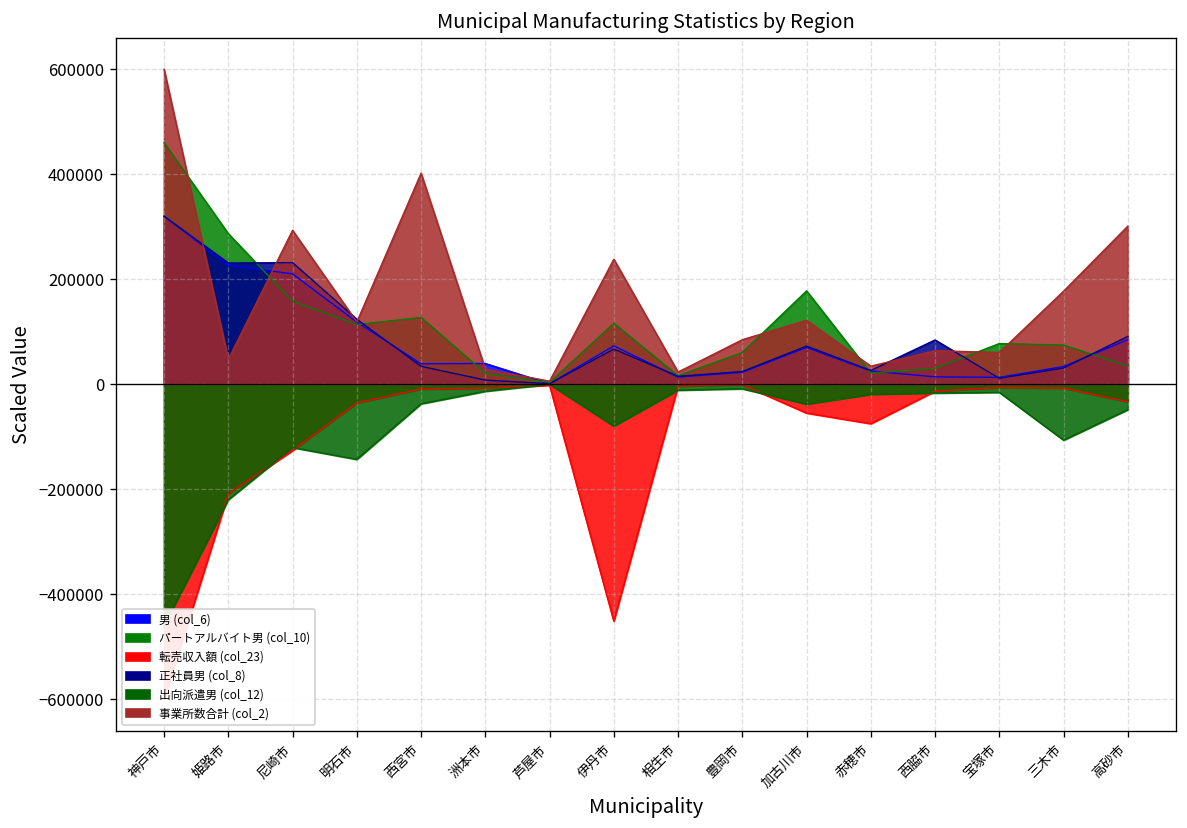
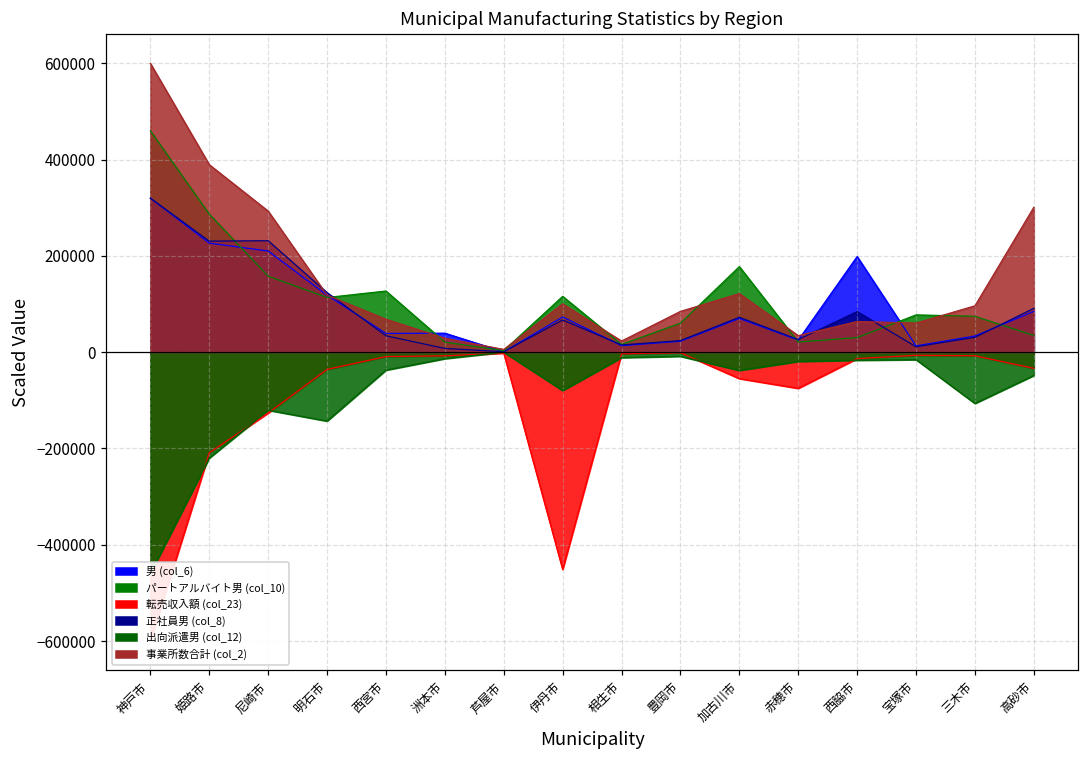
  {
    "男 (col_6)": {
      "尼崎市": 210000,
      "洲本市": 40000,
      "伊丹市": 70000,
-     "西脇市": 10000,
+     "西脇市": 200000,
      "高砂市": 80000
    },
    "正社員男 (col_8)": {
      "尼崎市": 230000,
      "洲本市": 10000,
      "伊丹市": 70000,
      "西脇市": 80000,
      "高砂市": 90000
    },
    "事業所数合計 (col_2)": {
      "神戸市": 600000,
-     "姫路市": 50000,
+     "姫路市": 390000,
      "尼崎市": 290000,
-     "西宮市": 400000,
+     "西宮市": 70000,
      "洲本市": 30000,
-     "伊丹市": 240000,
+     "伊丹市": 100000,
      "相生市": 20000,
      "豊岡市": 80000,
      "加古川市": 120000,
      "赤穂市": 30000,
      "西脇市": 60000,
      "宝塚市": 60000,
-     "三木市": 180000,
+     "三木市": 100000,
      "高砂市": 300000
    }
  }
